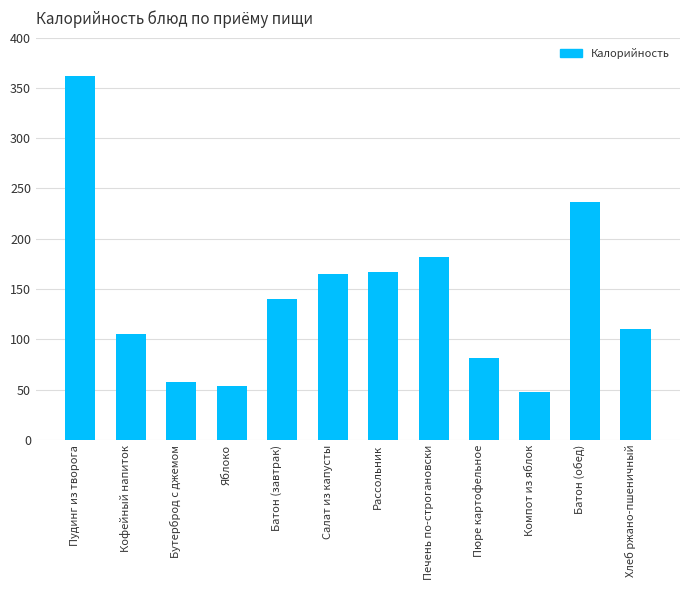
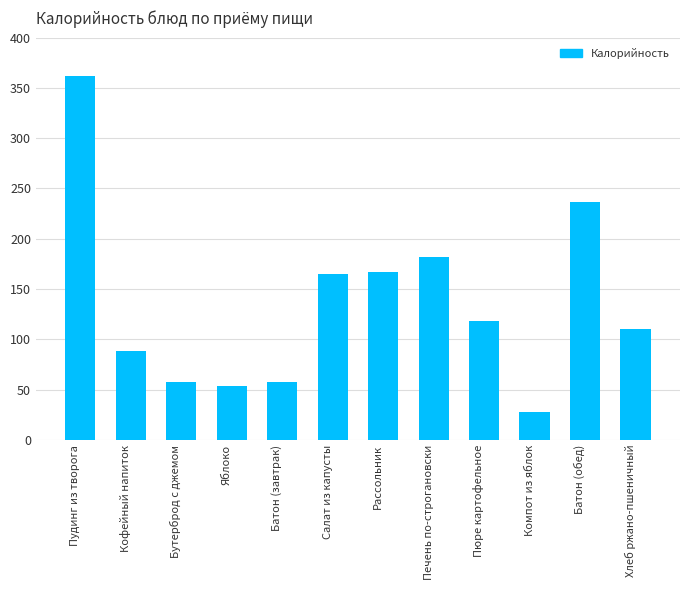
  {
    "Пудинг из творога": 362,
-   "Кофейный напиток": 105,
+   "Кофейный напиток": 88,
    "Бутерброд с джемом": 57,
    "Яблоко": 54,
-   "Батон (завтрак)": 140,
+   "Батон (завтрак)": 58,
    "Салат из капусты": 165,
    "Рассольник": 167,
    "Печень по-строгановски": 182,
-   "Пюре картофельное": 81,
-   "Компот из яблок": 47,
+   "Пюре картофельное": 118,
+   "Компот из яблок": 27,
    "Батон (обед)": 236,
    "Хлеб ржано-пшеничный": 110
  }
